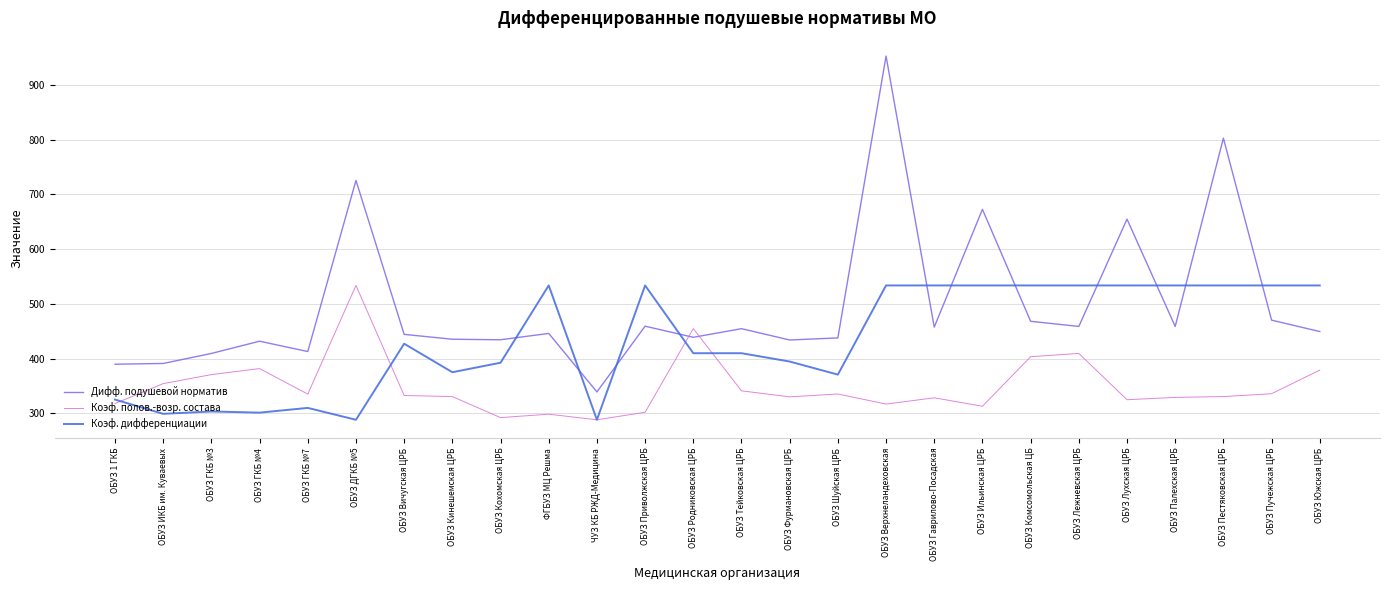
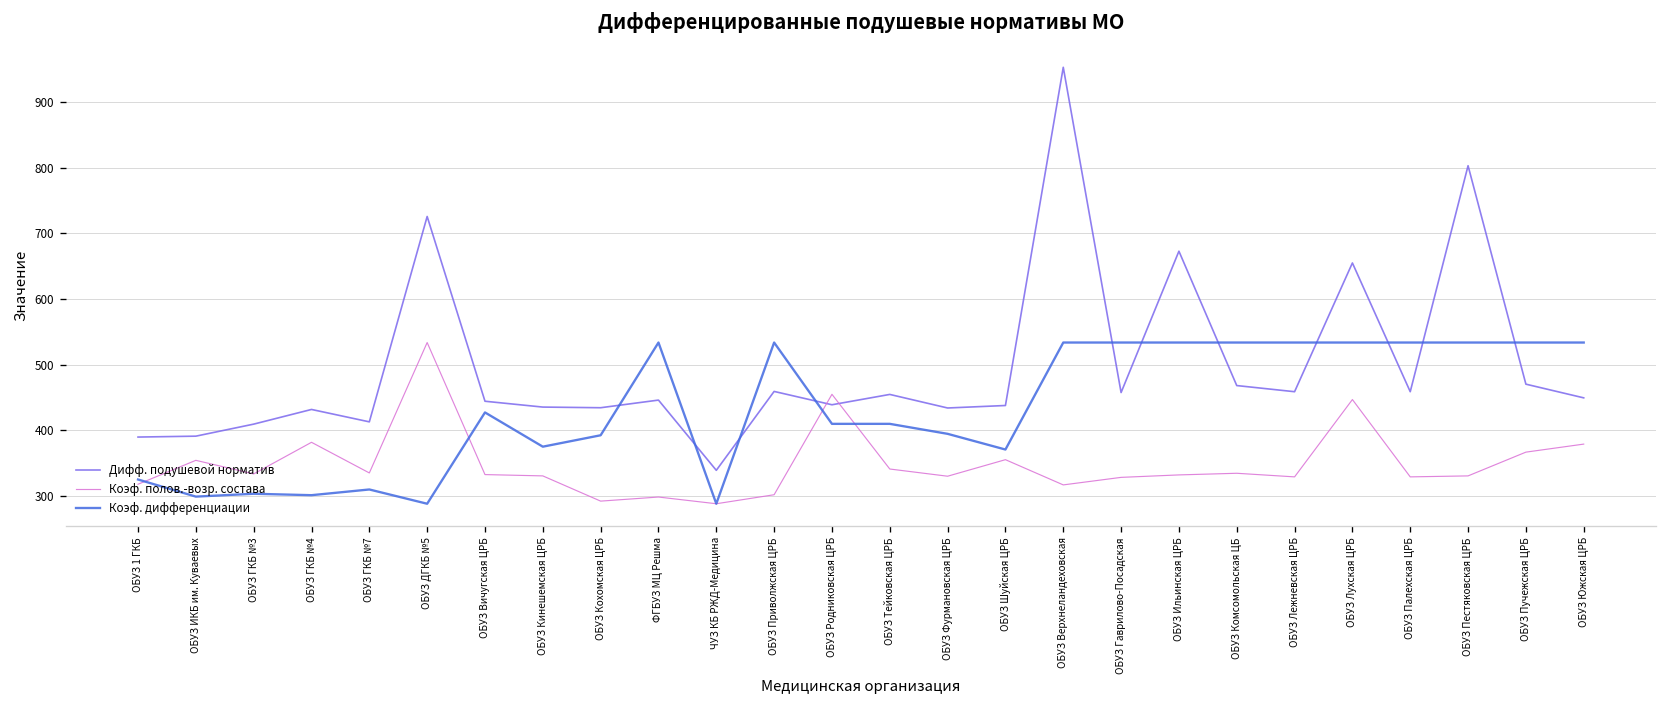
  {
    "Коэф. полов.-возр. состава": {
      "ОБУЗ 1 ГКБ": 320,
      "ОБУЗ ИКБ им. Куваевых": 350,
-     "ОБУЗ ГКБ №3": 370,
+     "ОБУЗ ГКБ №3": 330,
      "ОБУЗ ГКБ №4": 380,
      "ОБУЗ ГКБ №7": 340,
      "ОБУЗ ДГКБ №5": 530,
      "ОБУЗ Вичугская ЦРБ": 330,
      "ОБУЗ Кинешемская ЦРБ": 330,
      "ОБУЗ Кохомская ЦРБ": 290,
      "ФГБУЗ МЦ Решма": 300,
      "ОБУЗ Приволжская ЦРБ": 300,
      "ОБУЗ Родниковская ЦРБ": 450,
      "ОБУЗ Тейковская ЦРБ": 340,
      "ОБУЗ Фурмановская ЦРБ": 330,
-     "ОБУЗ Шуйская ЦРБ": 340,
+     "ОБУЗ Шуйская ЦРБ": 360,
      "ОБУЗ Верхнеландеховская": 320,
      "ОБУЗ Гаврилово-Посадская": 330,
-     "ОБУЗ Ильинская ЦРБ": 310,
-     "ОБУЗ Комсомольская ЦБ": 400,
-     "ОБУЗ Лежневская ЦРБ": 410,
-     "ОБУЗ Лухская ЦРБ": 330,
+     "ОБУЗ Ильинская ЦРБ": 330,
+     "ОБУЗ Комсомольская ЦБ": 330,
+     "ОБУЗ Лежневская ЦРБ": 330,
+     "ОБУЗ Лухская ЦРБ": 450,
      "ОБУЗ Палехская ЦРБ": 330,
      "ОБУЗ Пестяковская ЦРБ": 330,
-     "ОБУЗ Пучежская ЦРБ": 340,
+     "ОБУЗ Пучежская ЦРБ": 370,
      "ОБУЗ Южская ЦРБ": 380
    }
  }
